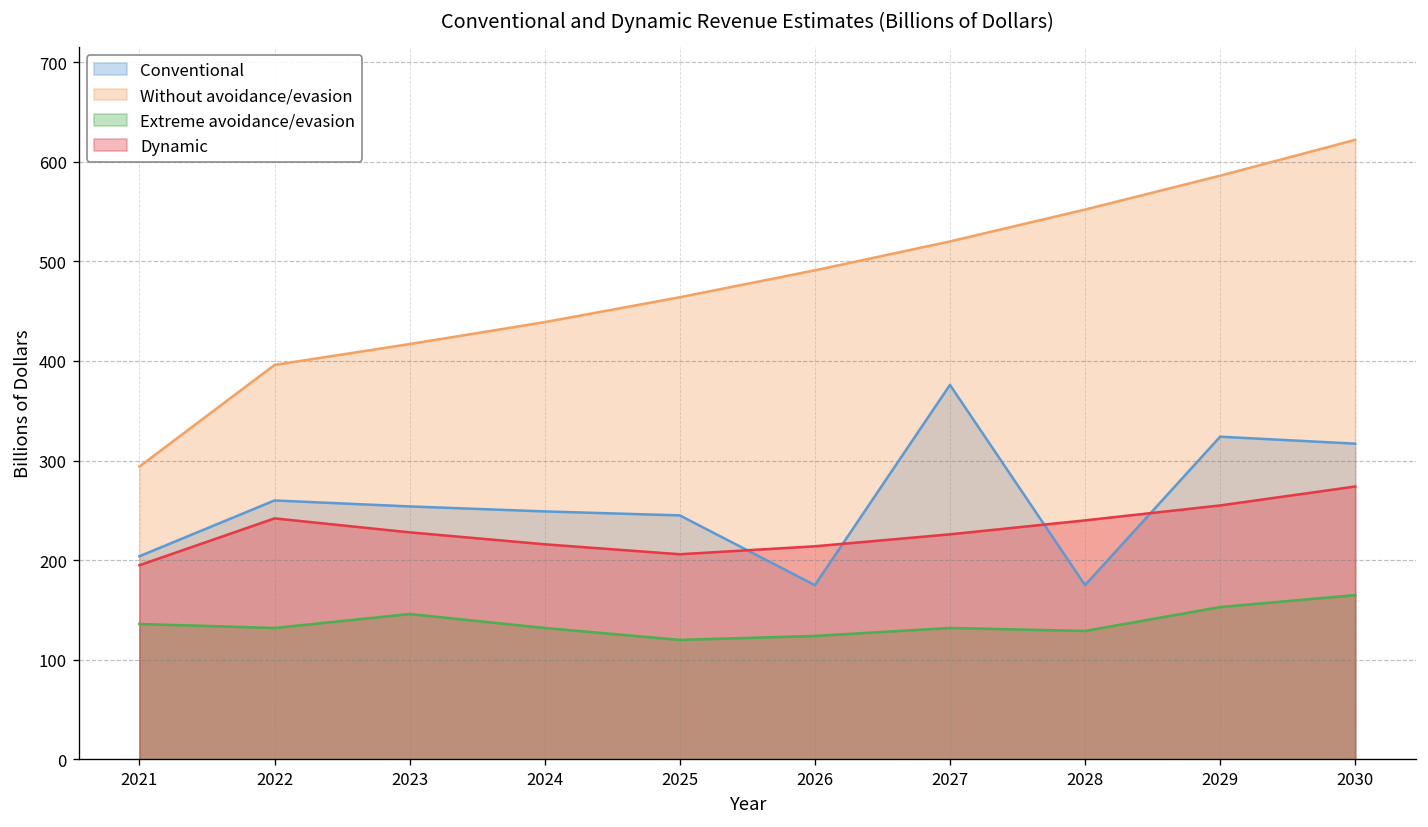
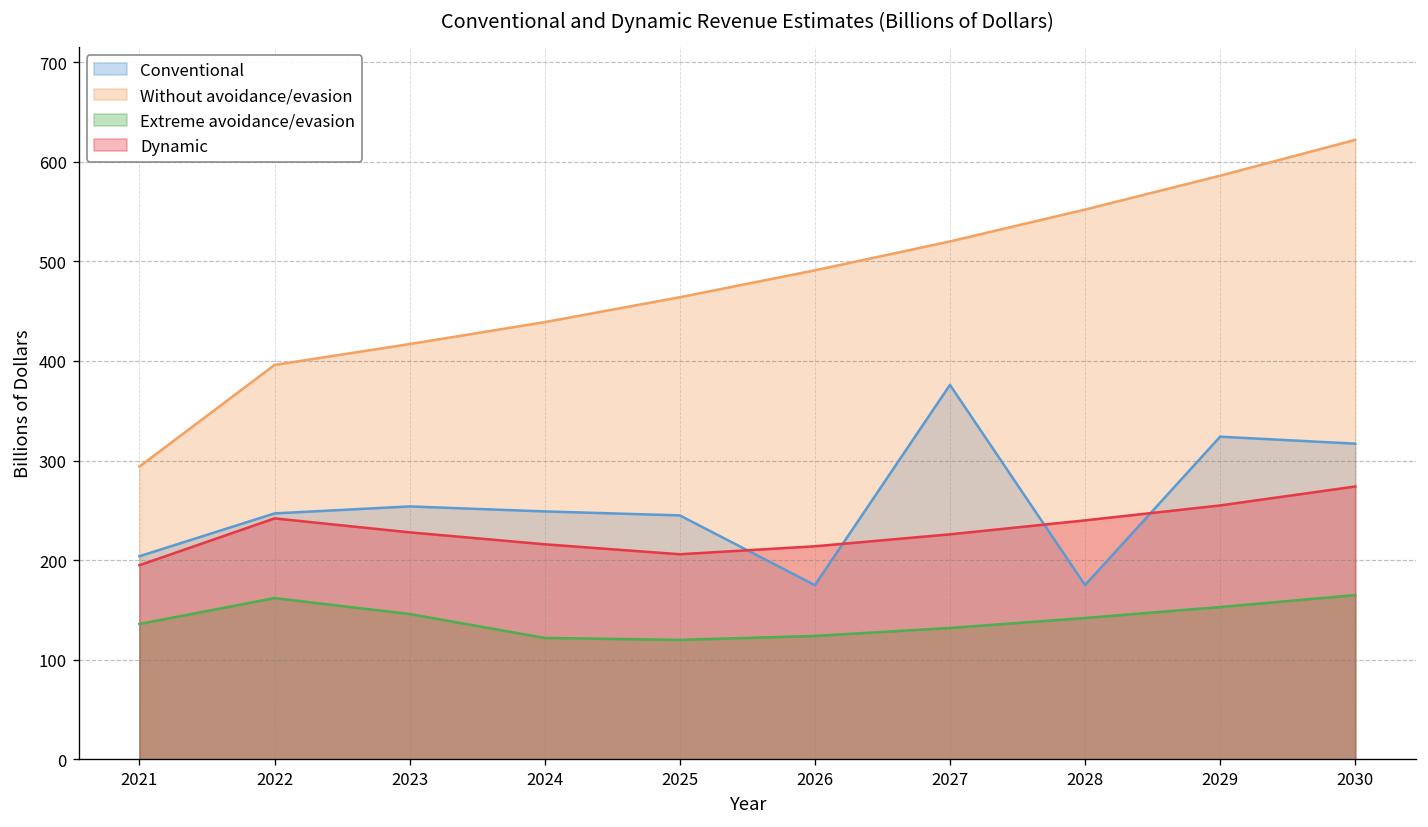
  {
    "Conventional": {
      "2021": 200,
-     "2022": 260,
+     "2022": 250,
      "2023": 250,
      "2024": 250,
      "2025": 250,
      "2026": 180,
      "2027": 380,
      "2028": 180,
      "2029": 320,
      "2030": 320
    },
    "Extreme avoidance/evasion": {
      "2021": 140,
-     "2022": 130,
+     "2022": 160,
      "2023": 150,
-     "2024": 130,
+     "2024": 120,
      "2025": 120,
      "2026": 120,
      "2027": 130,
-     "2028": 130,
+     "2028": 140,
      "2029": 150,
      "2030": 170
    }
  }
